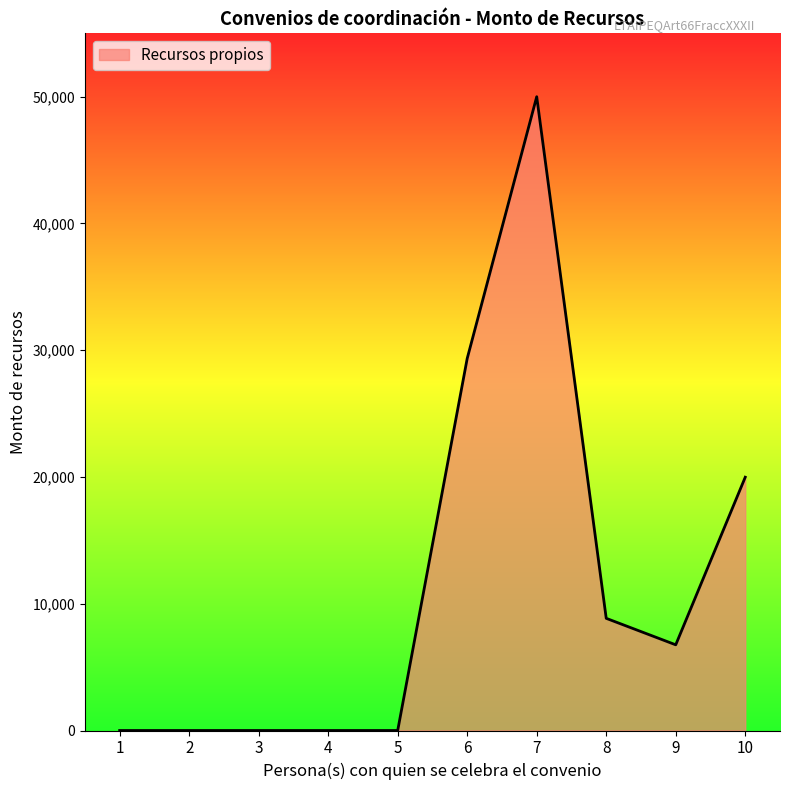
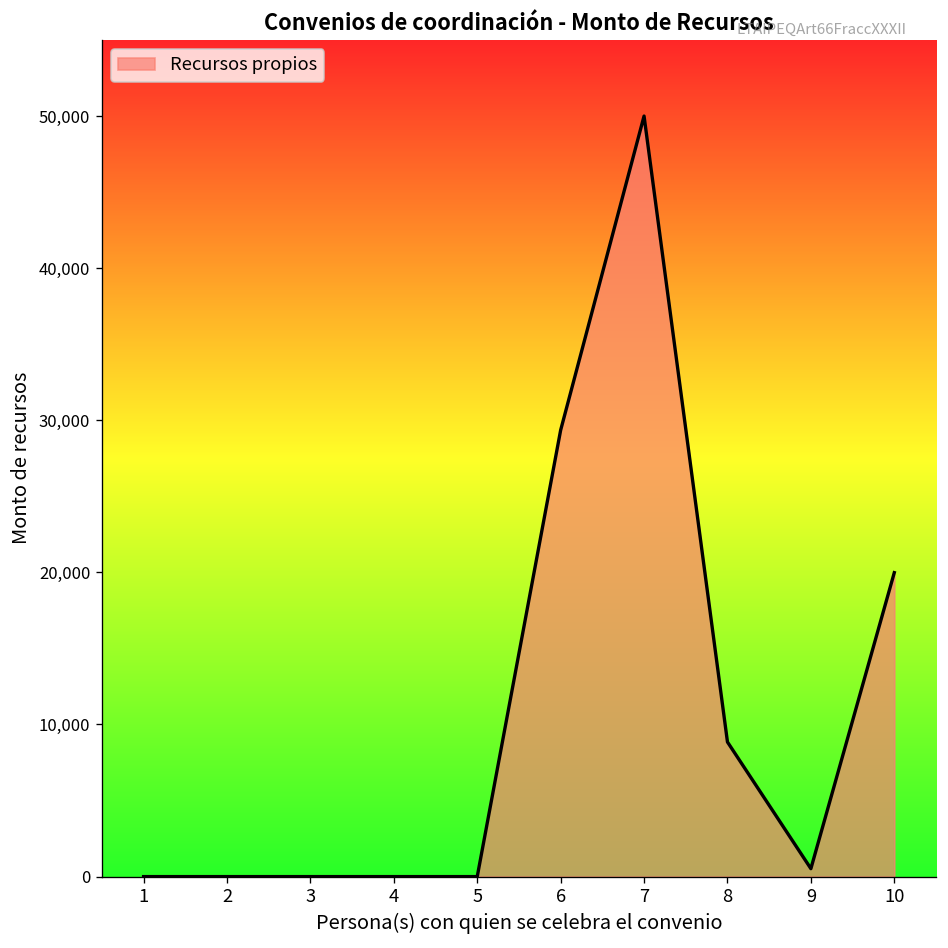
  {
    "1": "0",
    "2": "0",
    "3": "0",
    "4": "0",
    "5": "0",
    "6": "29,400",
    "7": "50,000",
    "8": "8,800",
-   "9": "6,800",
+   "9": "500",
    "10": "20,000"
  }
